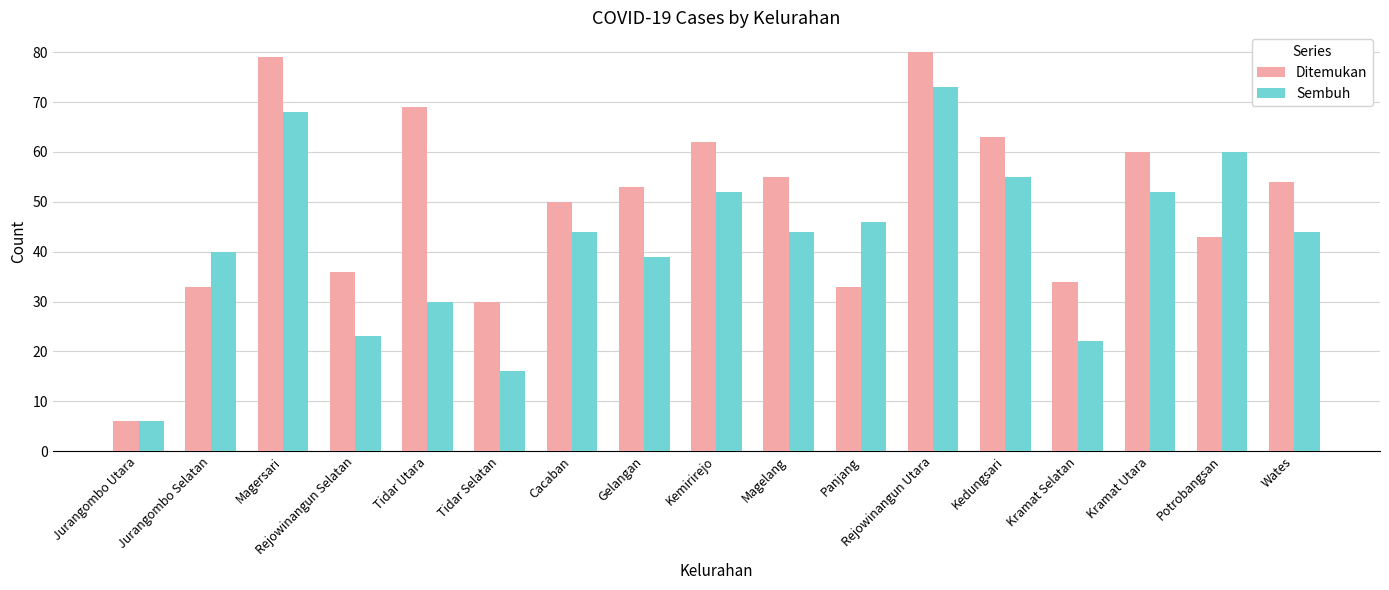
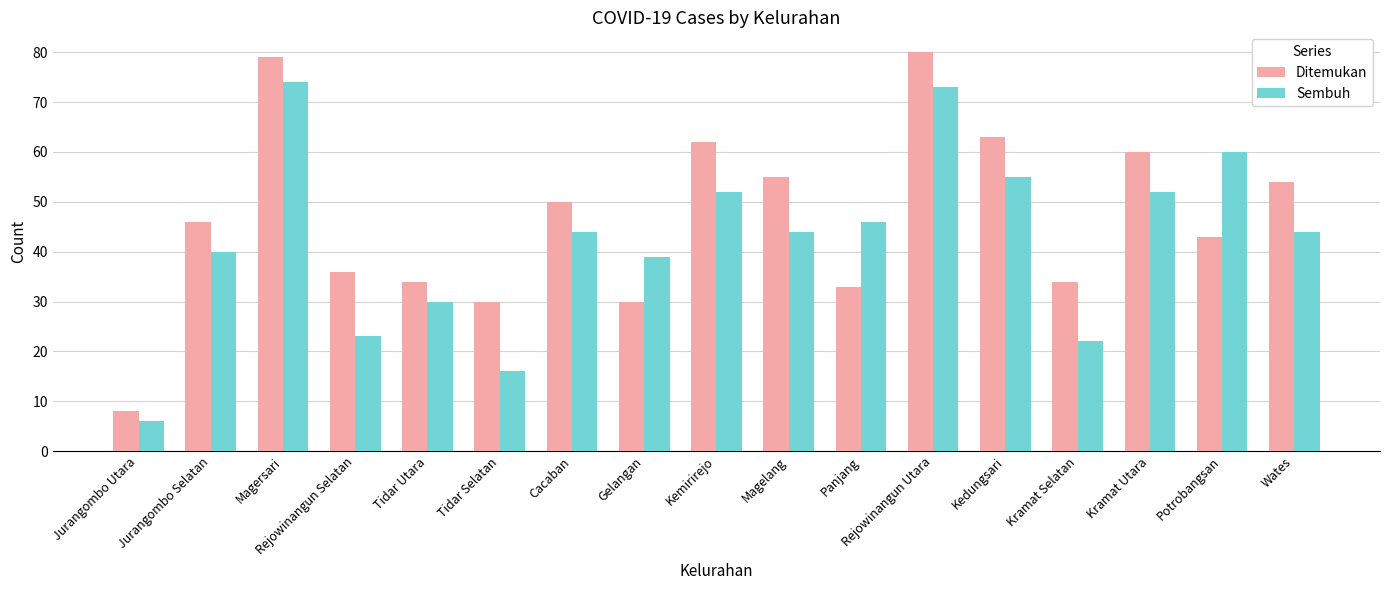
  {
    "Ditemukan": {
-     "Jurangombo Utara": 6,
-     "Jurangombo Selatan": 33,
+     "Jurangombo Utara": 8,
+     "Jurangombo Selatan": 46,
      "Magersari": 79,
      "Rejowinangun Selatan": 36,
-     "Tidar Utara": 69,
+     "Tidar Utara": 34,
      "Tidar Selatan": 30,
      "Cacaban": 50,
-     "Gelangan": 53,
+     "Gelangan": 30,
      "Kemirirejo": 62,
      "Magelang": 55,
      "Panjang": 33,
      "Rejowinangun Utara": 80,
      "Kedungsari": 63,
      "Kramat Selatan": 34,
      "Kramat Utara": 60,
      "Potrobangsan": 43,
      "Wates": 54
    },
    "Sembuh": {
      "Jurangombo Utara": 6,
      "Jurangombo Selatan": 40,
-     "Magersari": 68,
+     "Magersari": 74,
      "Rejowinangun Selatan": 23,
      "Tidar Utara": 30,
      "Tidar Selatan": 16,
      "Cacaban": 44,
      "Gelangan": 39,
      "Kemirirejo": 52,
      "Magelang": 44,
      "Panjang": 46,
      "Rejowinangun Utara": 73,
      "Kedungsari": 55,
      "Kramat Selatan": 22,
      "Kramat Utara": 52,
      "Potrobangsan": 60,
      "Wates": 44
    }
  }
